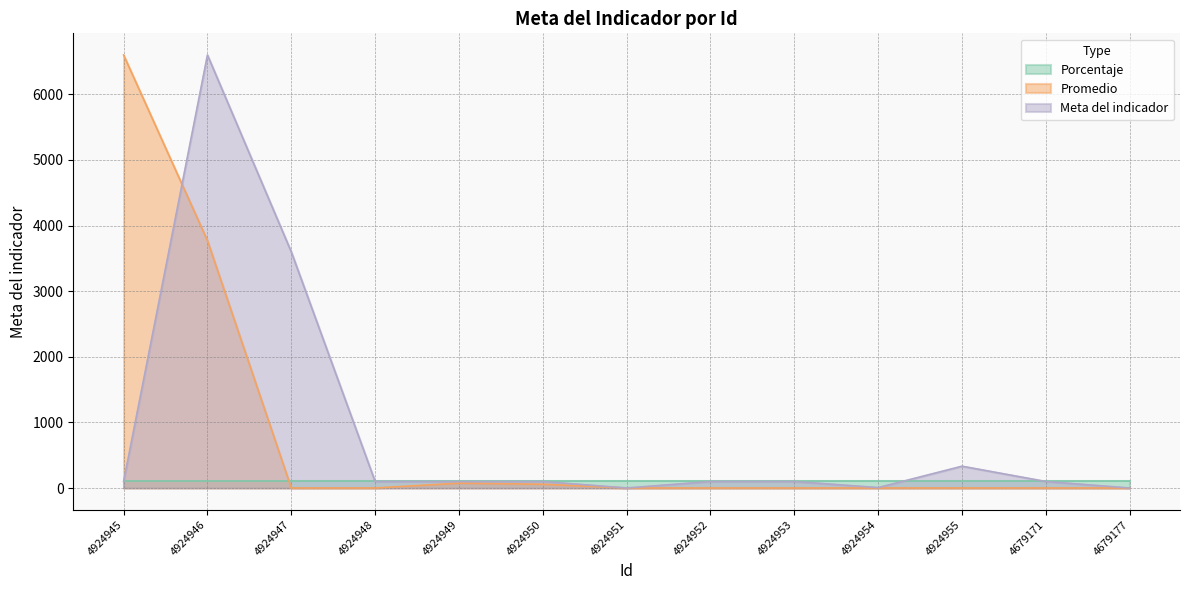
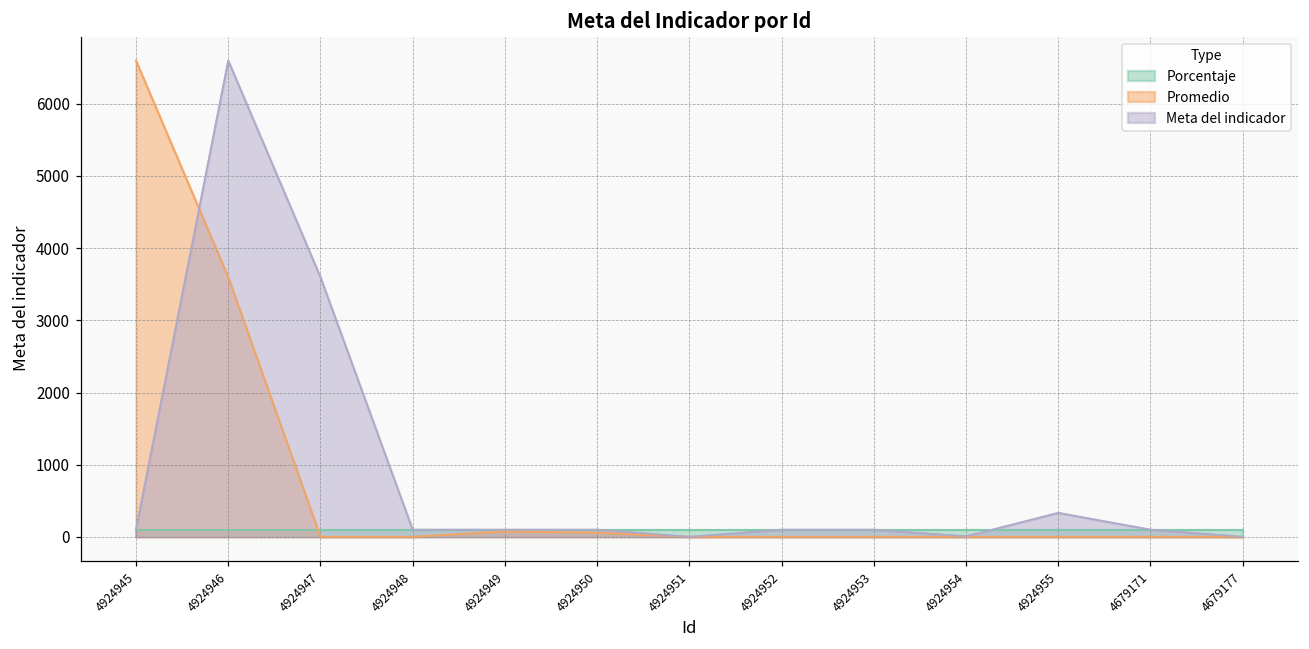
  {
    "Promedio": {
      "4924945": 6600,
-     "4924946": 3800,
+     "4924946": 3600,
      "4924947": 0,
      "4924948": 0,
      "4924950": 100,
      "4924952": 0,
      "4924953": 0,
      "4924955": 0,
      "4679171": 0
    }
  }
